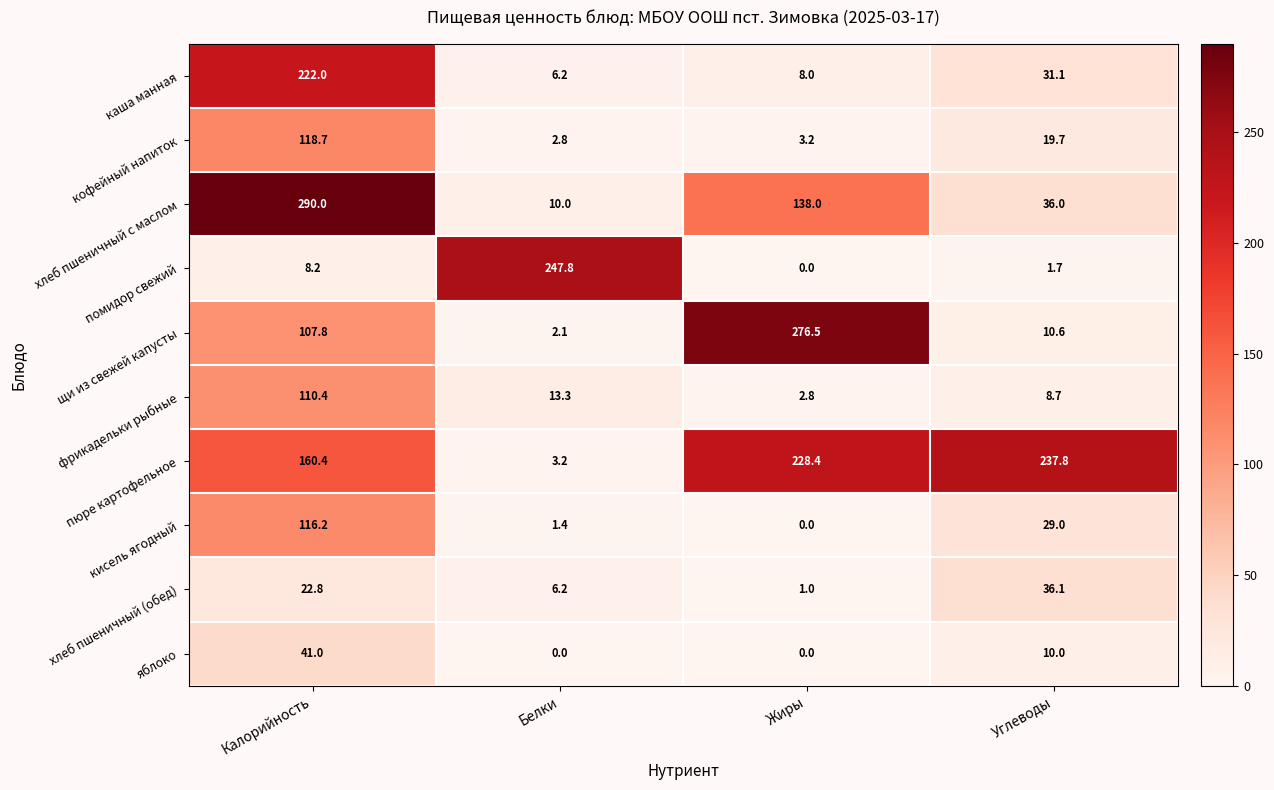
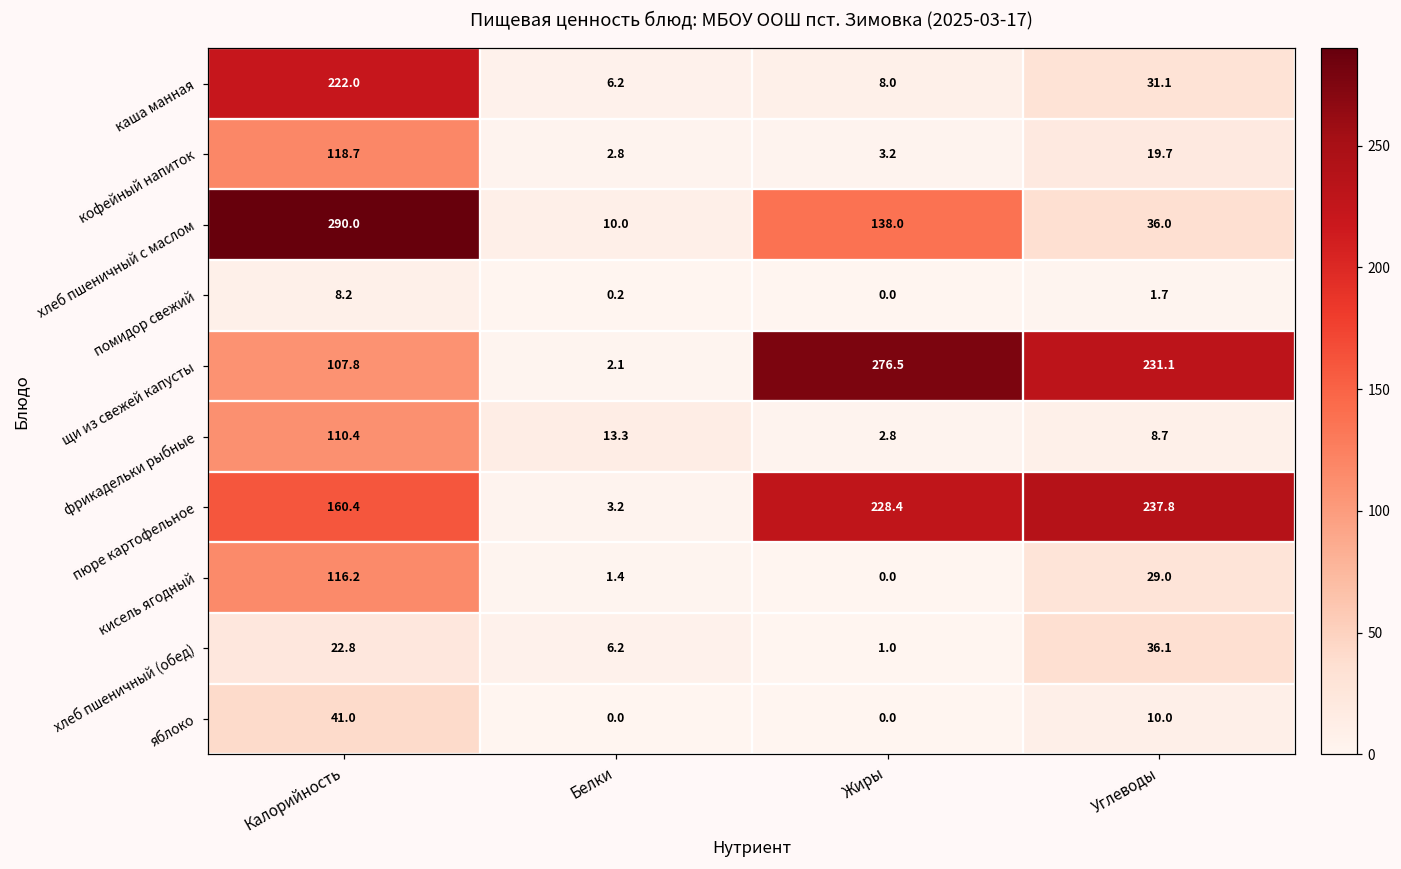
  {
    "каша манная": {
      "Калорийность": 222.0,
      "Белки": 6.2,
      "Жиры": 8.0,
      "Углеводы": 31.1
    },
    "кофейный напиток": {
      "Калорийность": 118.7,
      "Белки": 2.8,
      "Жиры": 3.2,
      "Углеводы": 19.7
    },
    "хлеб пшеничный с маслом": {
      "Калорийность": 290.0,
      "Белки": 10.0,
      "Жиры": 138.0,
      "Углеводы": 36.0
    },
    "помидор свежий": {
      "Калорийность": 8.2,
-     "Белки": 247.8,
+     "Белки": 0.2,
      "Жиры": 0.0,
      "Углеводы": 1.7
    },
    "щи из свежей капусты": {
      "Калорийность": 107.8,
      "Белки": 2.1,
      "Жиры": 276.5,
-     "Углеводы": 10.6
+     "Углеводы": 231.1
    },
    "фрикадельки рыбные": {
      "Калорийность": 110.4,
      "Белки": 13.3,
      "Жиры": 2.8,
      "Углеводы": 8.7
    },
    "пюре картофельное": {
      "Калорийность": 160.4,
      "Белки": 3.2,
      "Жиры": 228.4,
      "Углеводы": 237.8
    },
    "кисель ягодный": {
      "Калорийность": 116.2,
      "Белки": 1.4,
      "Жиры": 0.0,
      "Углеводы": 29.0
    },
    "хлеб пшеничный (обед)": {
      "Калорийность": 22.8,
      "Белки": 6.2,
      "Жиры": 1.0,
      "Углеводы": 36.1
    },
    "яблоко": {
      "Калорийность": 41.0,
      "Белки": 0.0,
      "Жиры": 0.0,
      "Углеводы": 10.0
    }
  }
